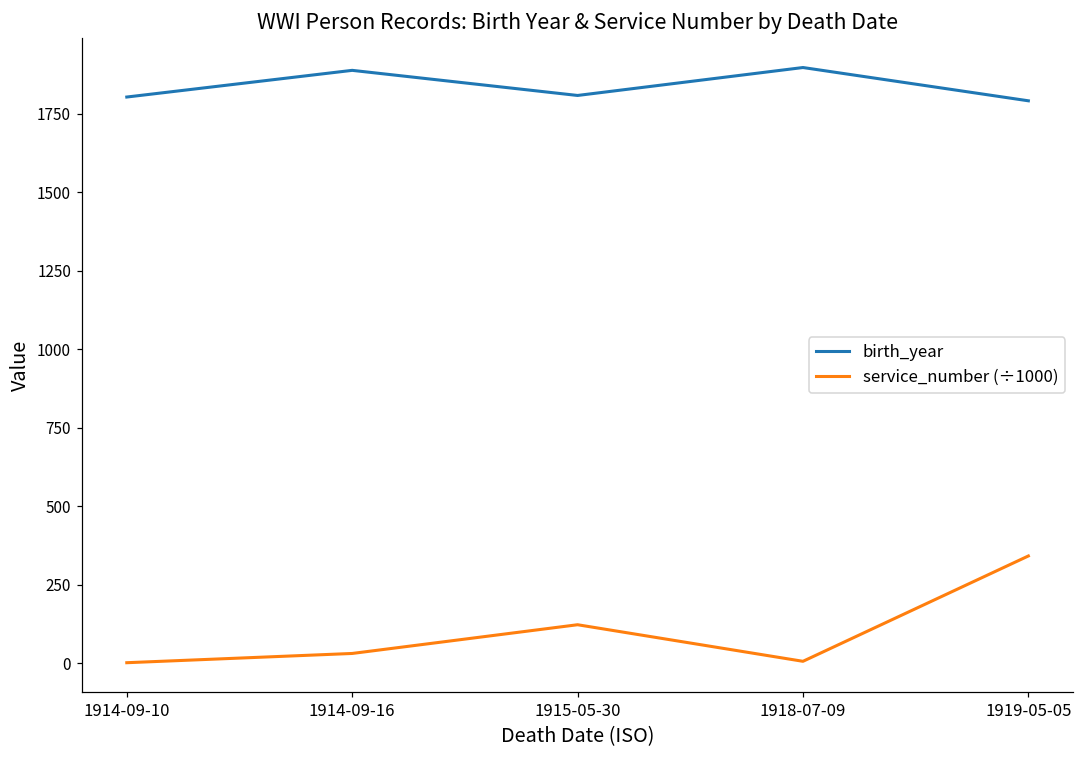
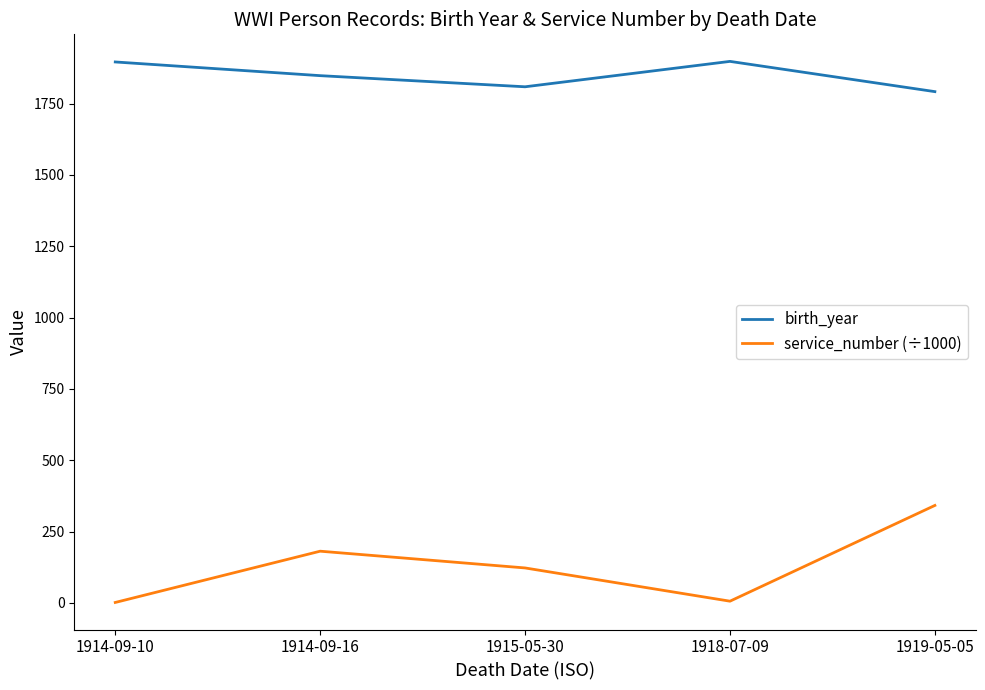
  {
    "birth_year": {
-     "1914-09-10": 1800,
-     "1914-09-16": 1890,
+     "1914-09-10": 1900,
+     "1914-09-16": 1850,
      "1915-05-30": 1810,
      "1918-07-09": 1900,
      "1919-05-05": 1790
    },
    "service_number (÷1000)": {
      "1914-09-10": 0,
-     "1914-09-16": 30,
+     "1914-09-16": 180,
      "1915-05-30": 120,
      "1918-07-09": 10,
      "1919-05-05": 340
    }
  }
